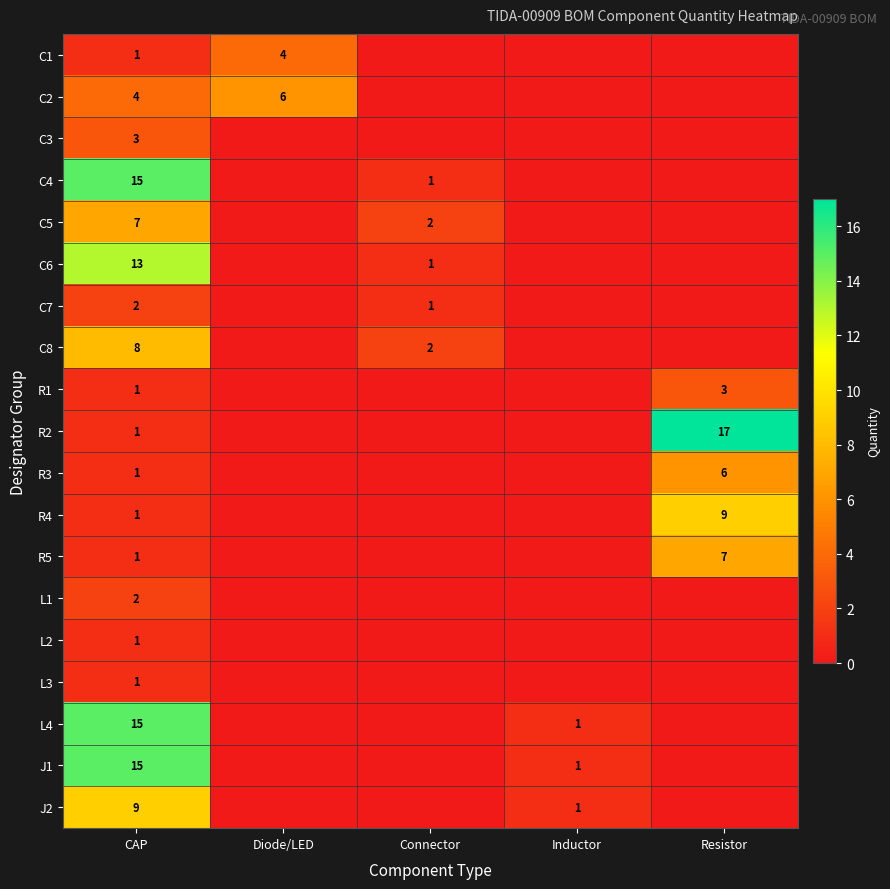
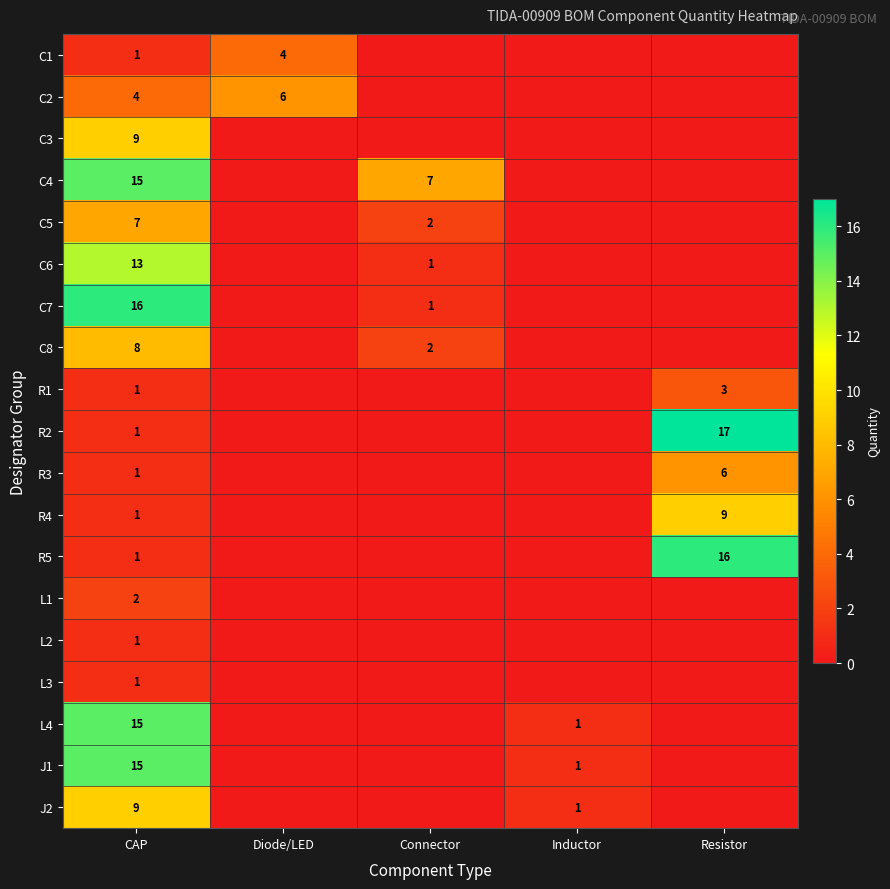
  {
    "C1": {
      "CAP": 1,
      "Diode/LED": 4
    },
    "C2": {
      "CAP": 4,
      "Diode/LED": 6
    },
    "C3": {
-     "CAP": 3
+     "CAP": 9
    },
    "C4": {
      "CAP": 15,
-     "Connector": 1
+     "Connector": 7
    },
    "C5": {
      "CAP": 7,
      "Connector": 2
    },
    "C6": {
      "CAP": 13,
      "Connector": 1
    },
    "C7": {
-     "CAP": 2,
+     "CAP": 16,
      "Connector": 1
    },
    "C8": {
      "CAP": 8,
      "Connector": 2
    },
    "R1": {
      "CAP": 1,
      "Resistor": 3
    },
    "R2": {
      "CAP": 1,
      "Resistor": 17
    },
    "R3": {
      "CAP": 1,
      "Resistor": 6
    },
    "R4": {
      "CAP": 1,
      "Resistor": 9
    },
    "R5": {
      "CAP": 1,
-     "Resistor": 7
+     "Resistor": 16
    },
    "L1": {
      "CAP": 2
    },
    "L2": {
      "CAP": 1
    },
    "L3": {
      "CAP": 1
    },
    "L4": {
      "CAP": 15,
      "Inductor": 1
    },
    "J1": {
      "CAP": 15,
      "Inductor": 1
    },
    "J2": {
      "CAP": 9,
      "Inductor": 1
    }
  }
